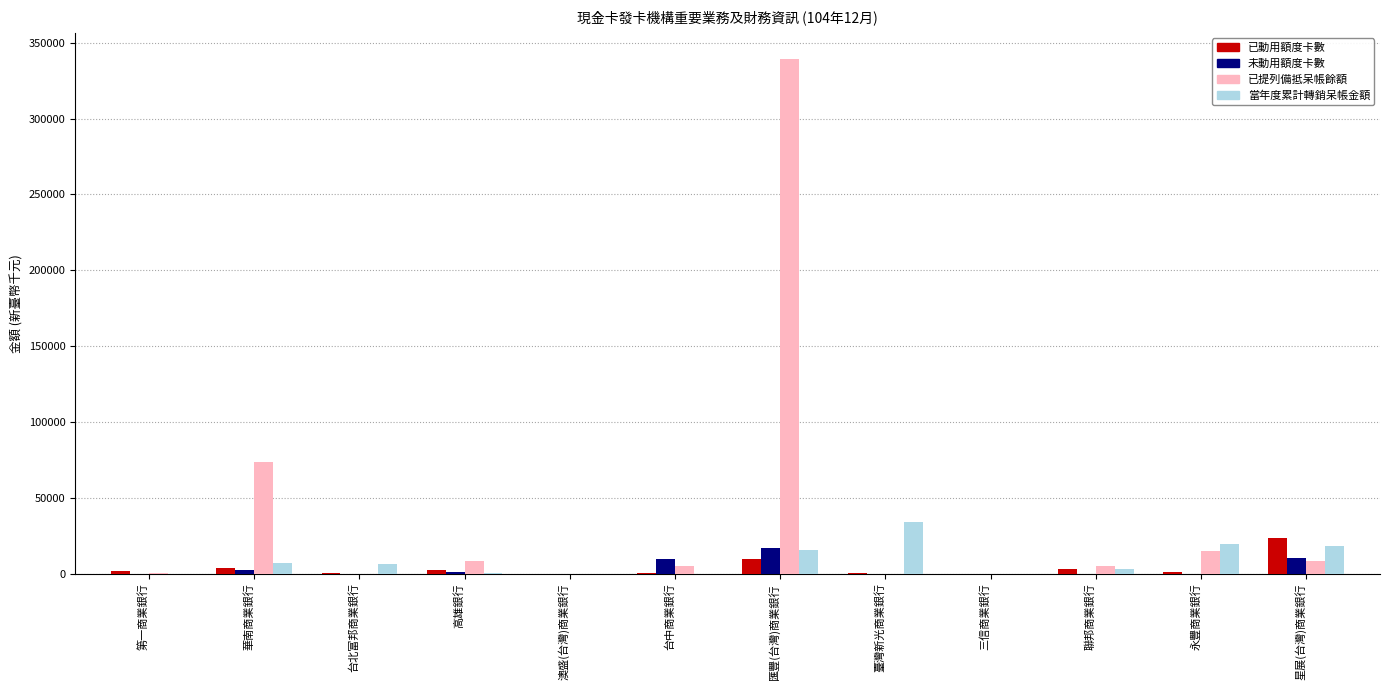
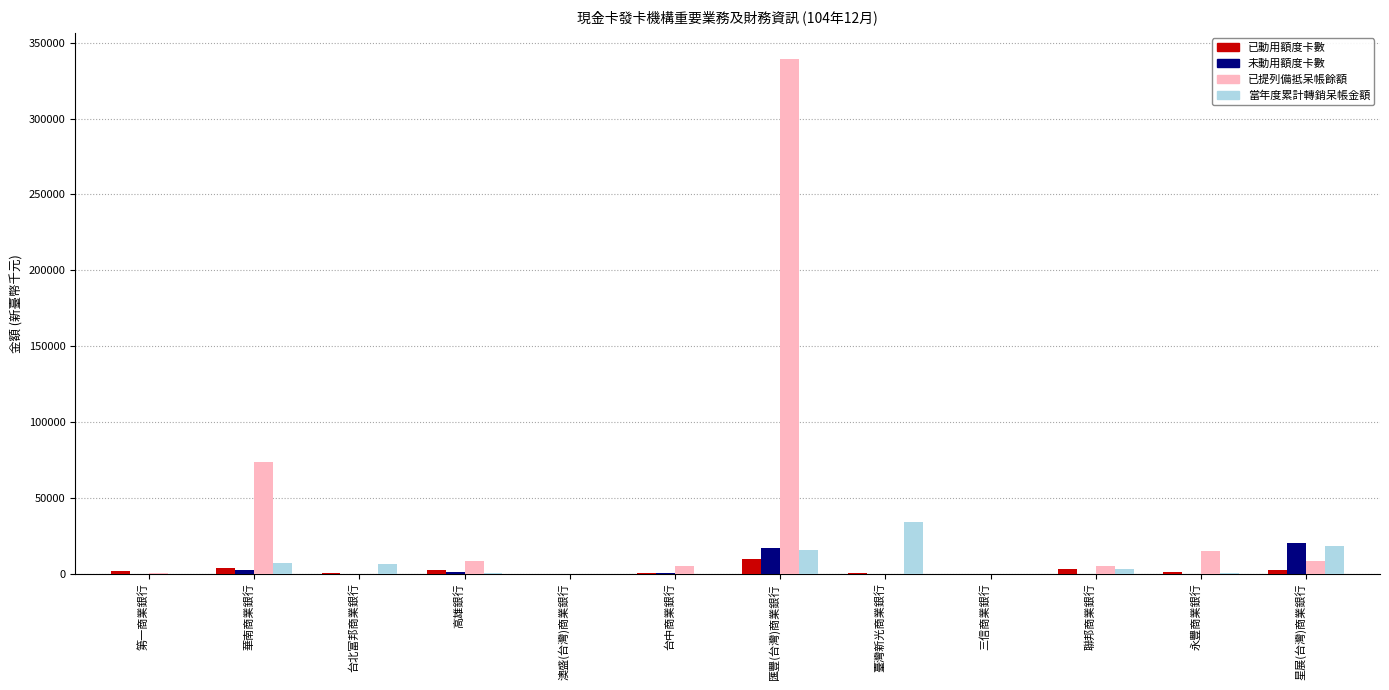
  {
    "已動用額度卡數": {
      "華南商業銀行": 4000,
      "高雄銀行": 2000,
      "匯豐(台灣)商業銀行": 10000,
      "聯邦商業銀行": 3000,
-     "星展(台灣)商業銀行": 23000
+     "星展(台灣)商業銀行": 2000
    },
    "未動用額度卡數": {
      "第一商業銀行": 0,
      "華南商業銀行": 3000,
      "台北富邦商業銀行": 0,
      "澳盛(台灣)商業銀行": 0,
-     "台中商業銀行": 10000,
+     "台中商業銀行": 0,
      "匯豐(台灣)商業銀行": 17000,
      "臺灣新光商業銀行": 0,
      "聯邦商業銀行": 0,
-     "星展(台灣)商業銀行": 10000
+     "星展(台灣)商業銀行": 20000
    },
    "已提列備抵呆帳餘額": {
      "華南商業銀行": 74000,
      "高雄銀行": 8000,
      "台中商業銀行": 5000,
      "匯豐(台灣)商業銀行": 340000,
      "臺灣新光商業銀行": 0,
      "聯邦商業銀行": 5000,
      "永豐商業銀行": 15000,
      "星展(台灣)商業銀行": 8000
    },
    "當年度累計轉銷呆帳金額": {
      "華南商業銀行": 7000,
      "台北富邦商業銀行": 7000,
      "匯豐(台灣)商業銀行": 15000,
      "臺灣新光商業銀行": 34000,
      "聯邦商業銀行": 3000,
-     "永豐商業銀行": 20000,
+     "永豐商業銀行": 1000,
      "星展(台灣)商業銀行": 19000
    }
  }
